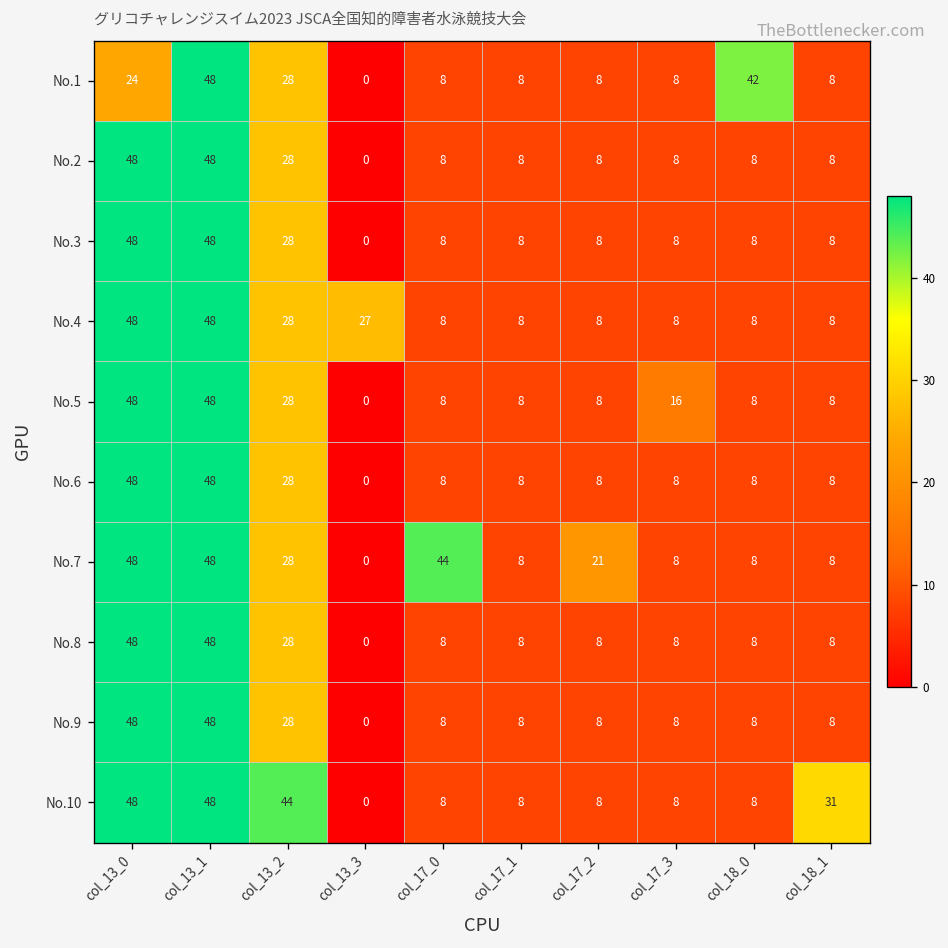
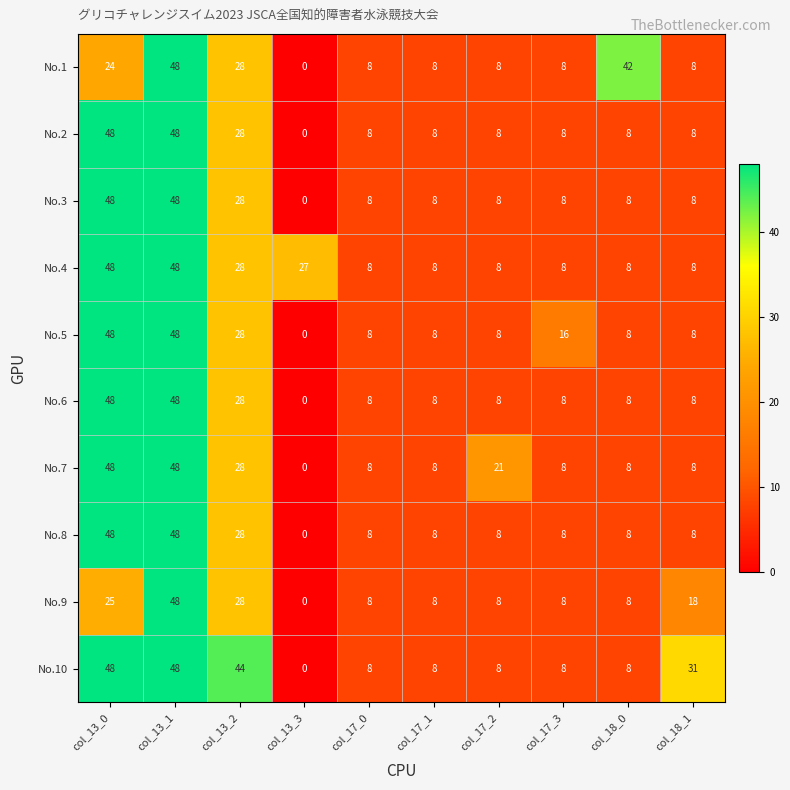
  {
    "No.1": {
      "col_13_0": 24,
      "col_13_1": 48,
      "col_13_2": 28,
      "col_13_3": 0,
      "col_17_0": 8,
      "col_17_1": 8,
      "col_17_2": 8,
      "col_17_3": 8,
      "col_18_0": 42,
      "col_18_1": 8
    },
    "No.2": {
      "col_13_0": 48,
      "col_13_1": 48,
      "col_13_2": 28,
      "col_13_3": 0,
      "col_17_0": 8,
      "col_17_1": 8,
      "col_17_2": 8,
      "col_17_3": 8,
      "col_18_0": 8,
      "col_18_1": 8
    },
    "No.3": {
      "col_13_0": 48,
      "col_13_1": 48,
      "col_13_2": 28,
      "col_13_3": 0,
      "col_17_0": 8,
      "col_17_1": 8,
      "col_17_2": 8,
      "col_17_3": 8,
      "col_18_0": 8,
      "col_18_1": 8
    },
    "No.4": {
      "col_13_0": 48,
      "col_13_1": 48,
      "col_13_2": 28,
      "col_13_3": 27,
      "col_17_0": 8,
      "col_17_1": 8,
      "col_17_2": 8,
      "col_17_3": 8,
      "col_18_0": 8,
      "col_18_1": 8
    },
    "No.5": {
      "col_13_0": 48,
      "col_13_1": 48,
      "col_13_2": 28,
      "col_13_3": 0,
      "col_17_0": 8,
      "col_17_1": 8,
      "col_17_2": 8,
      "col_17_3": 16,
      "col_18_0": 8,
      "col_18_1": 8
    },
    "No.6": {
      "col_13_0": 48,
      "col_13_1": 48,
      "col_13_2": 28,
      "col_13_3": 0,
      "col_17_0": 8,
      "col_17_1": 8,
      "col_17_2": 8,
      "col_17_3": 8,
      "col_18_0": 8,
      "col_18_1": 8
    },
    "No.7": {
      "col_13_0": 48,
      "col_13_1": 48,
      "col_13_2": 28,
      "col_13_3": 0,
-     "col_17_0": 44,
+     "col_17_0": 8,
      "col_17_1": 8,
      "col_17_2": 21,
      "col_17_3": 8,
      "col_18_0": 8,
      "col_18_1": 8
    },
    "No.8": {
      "col_13_0": 48,
      "col_13_1": 48,
      "col_13_2": 28,
      "col_13_3": 0,
      "col_17_0": 8,
      "col_17_1": 8,
      "col_17_2": 8,
      "col_17_3": 8,
      "col_18_0": 8,
      "col_18_1": 8
    },
    "No.9": {
-     "col_13_0": 48,
+     "col_13_0": 25,
      "col_13_1": 48,
      "col_13_2": 28,
      "col_13_3": 0,
      "col_17_0": 8,
      "col_17_1": 8,
      "col_17_2": 8,
      "col_17_3": 8,
      "col_18_0": 8,
-     "col_18_1": 8
+     "col_18_1": 18
    },
    "No.10": {
      "col_13_0": 48,
      "col_13_1": 48,
      "col_13_2": 44,
      "col_13_3": 0,
      "col_17_0": 8,
      "col_17_1": 8,
      "col_17_2": 8,
      "col_17_3": 8,
      "col_18_0": 8,
      "col_18_1": 31
    }
  }
